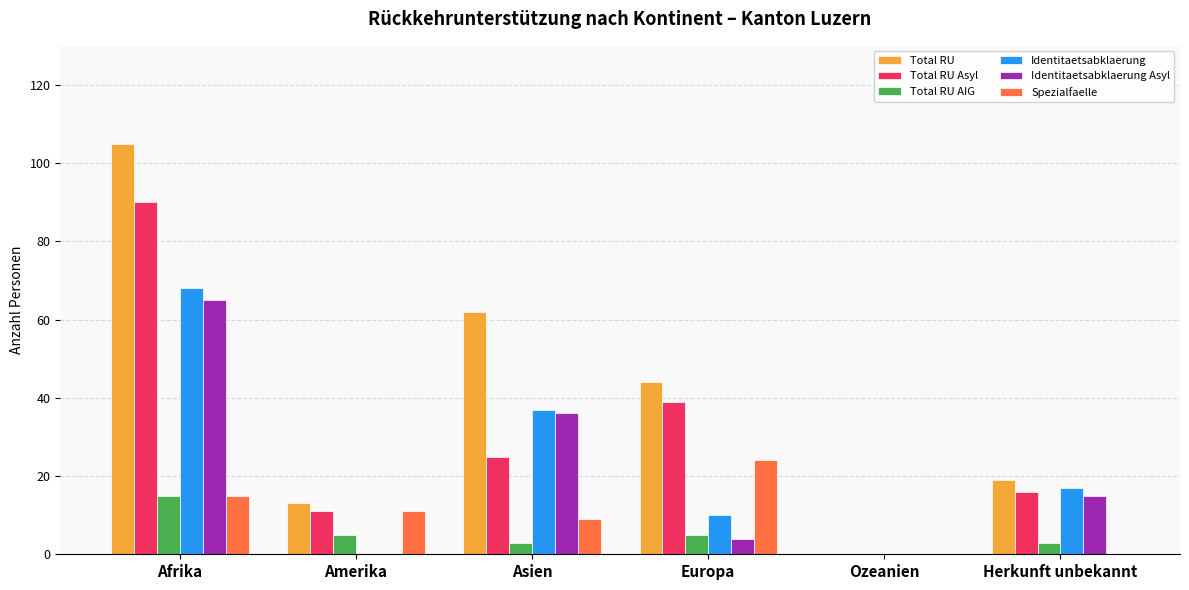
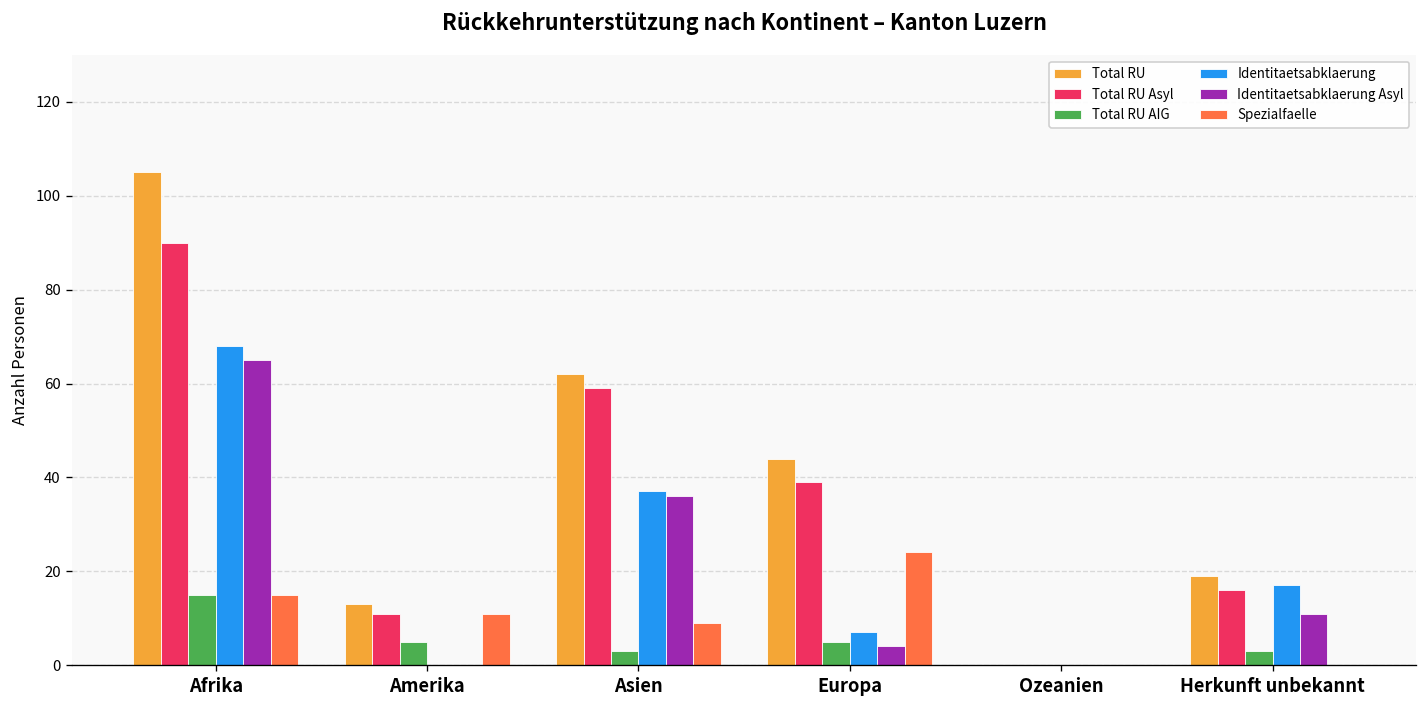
  {
    "Total RU Asyl": {
      "Afrika": 90,
      "Amerika": 11,
-     "Asien": 25,
+     "Asien": 59,
      "Europa": 39,
      "Ozeanien": 0,
      "Herkunft unbekannt": 16
    },
    "Total RU AIG": {
      "Afrika": 15,
      "Amerika": 5,
      "Asien": 3,
      "Europa": 5,
      "Ozeanien": 0,
      "Herkunft unbekannt": 3
    },
    "Identitaetsabklaerung": {
      "Afrika": 68,
      "Amerika": 0,
      "Asien": 37,
-     "Europa": 10,
+     "Europa": 7,
      "Ozeanien": 0,
      "Herkunft unbekannt": 17
    },
    "Identitaetsabklaerung Asyl": {
      "Afrika": 65,
      "Amerika": 0,
      "Asien": 36,
      "Europa": 4,
      "Ozeanien": 0,
-     "Herkunft unbekannt": 15
+     "Herkunft unbekannt": 11
    }
  }
